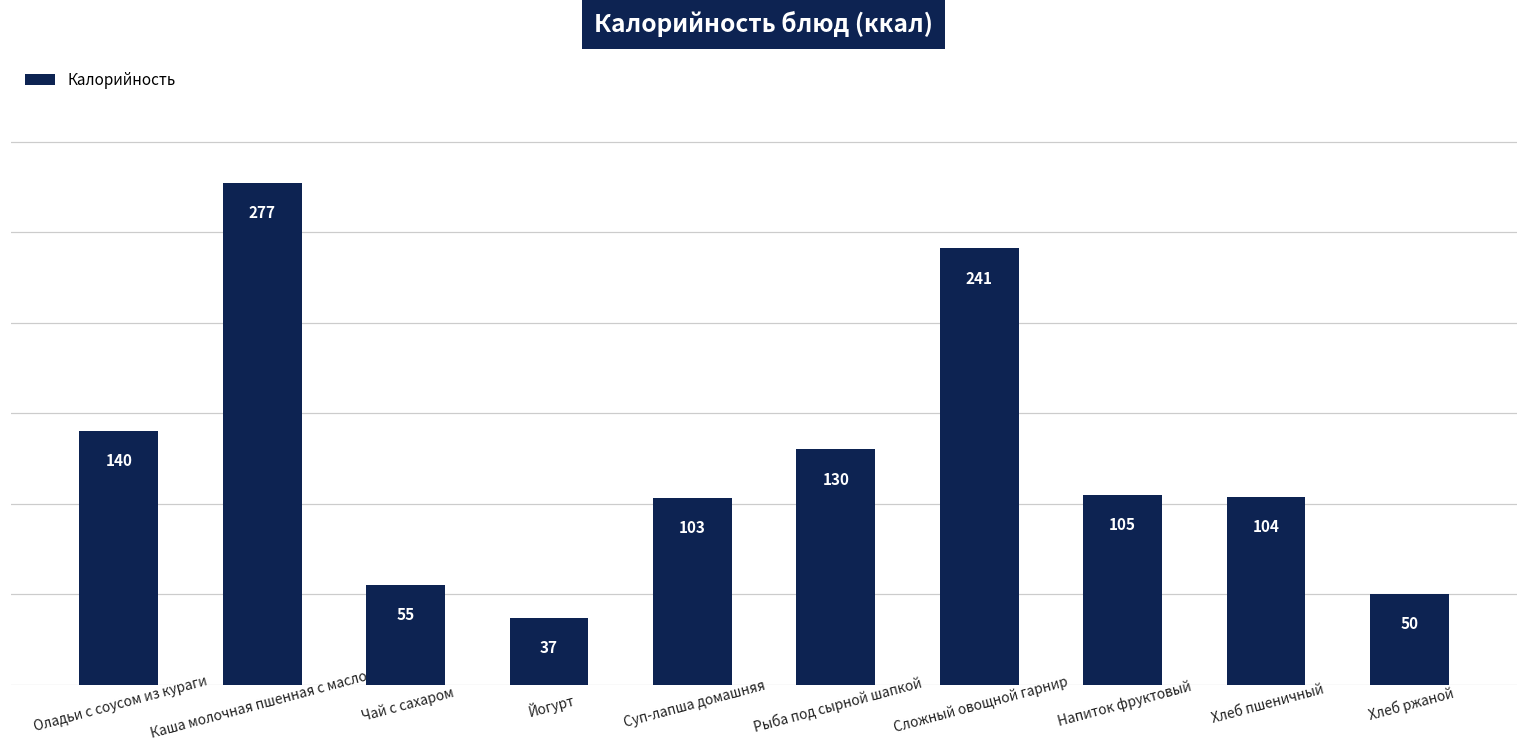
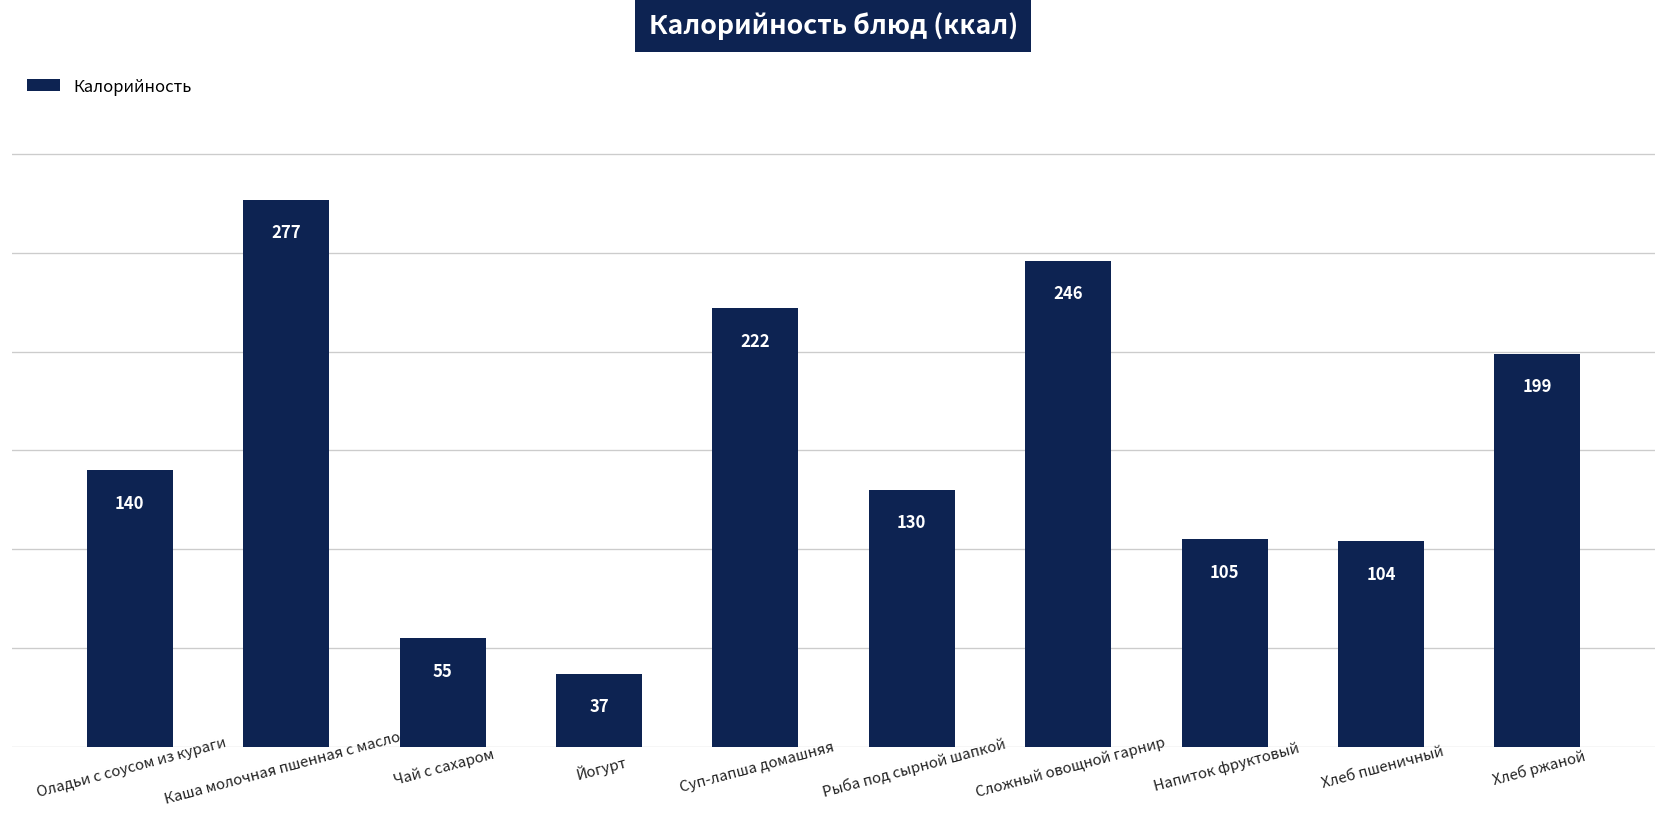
  {
    "Оладьи с соусом из кураги": 140,
    "Каша молочная пшенная с маслом": 277,
    "Чай с сахаром": 55,
    "Йогурт": 37,
-   "Суп-лапша домашняя": 103,
+   "Суп-лапша домашняя": 222,
    "Рыба под сырной шапкой": 130,
-   "Сложный овощной гарнир": 241,
+   "Сложный овощной гарнир": 246,
    "Напиток фруктовый": 105,
    "Хлеб пшеничный": 104,
-   "Хлеб ржаной": 50
+   "Хлеб ржаной": 199
  }
